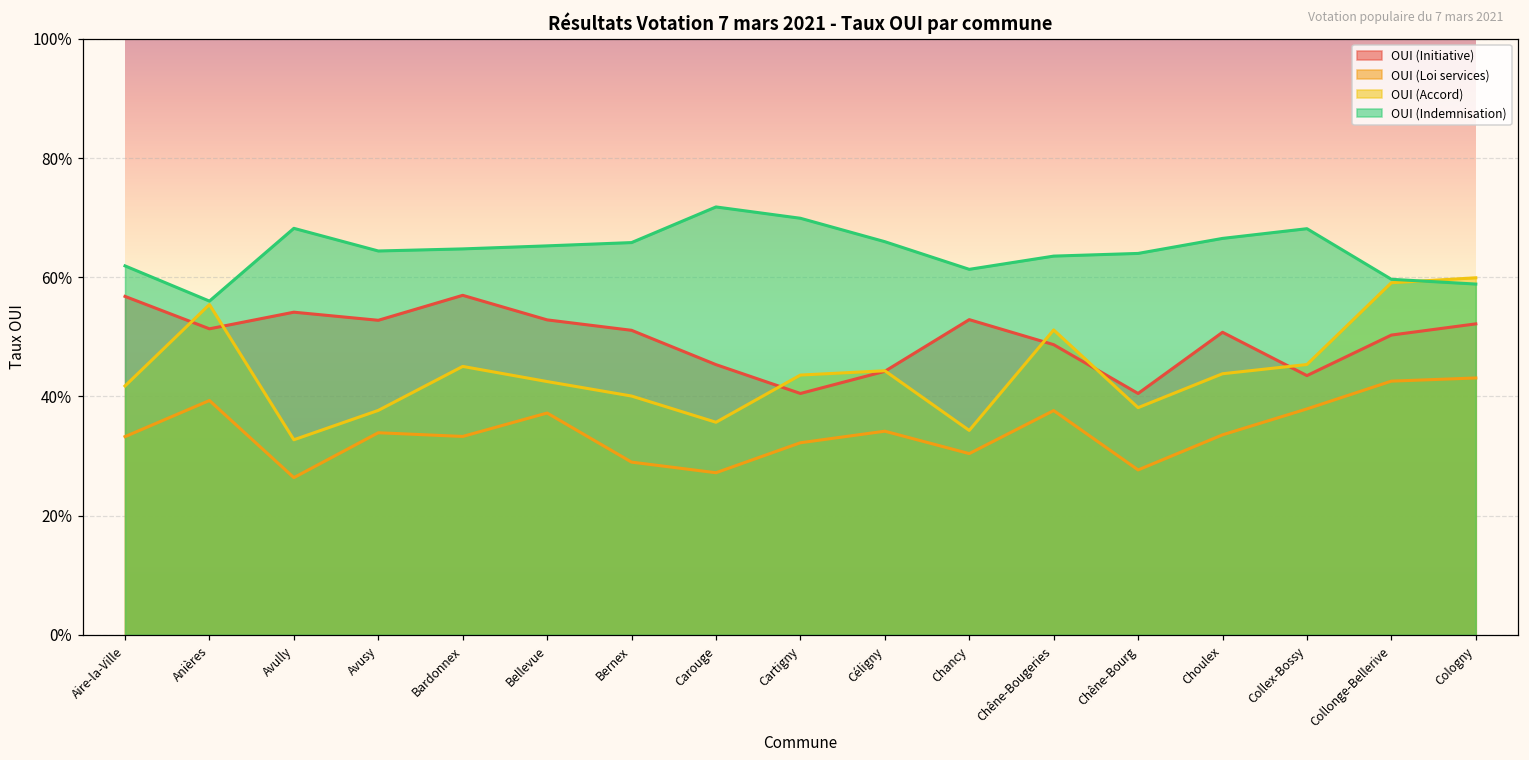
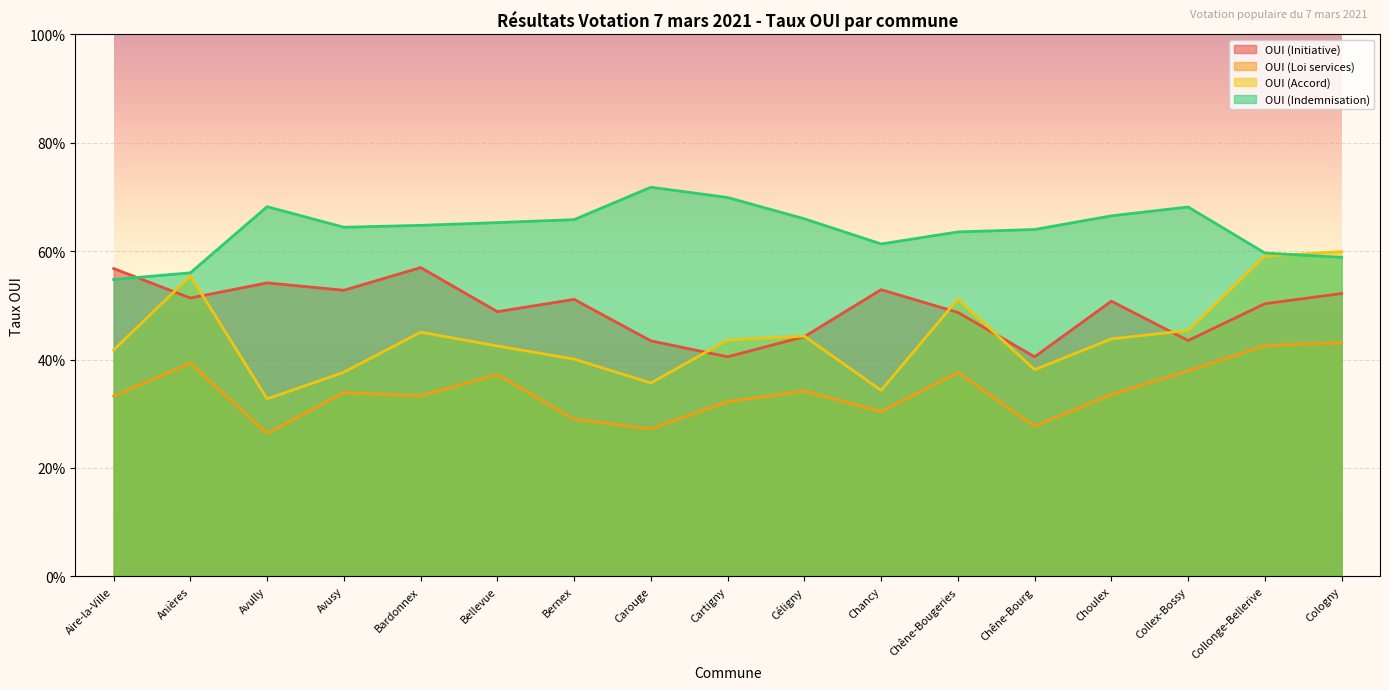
  {
    "OUI (Initiative)": {
      "Aire-la-Ville": "57%",
      "Anières": "51%",
      "Avully": "54%",
      "Avusy": "53%",
      "Bardonnex": "57%",
-     "Bellevue": "53%",
+     "Bellevue": "49%",
      "Bernex": "51%",
-     "Carouge": "45%",
+     "Carouge": "43%",
      "Cartigny": "41%",
      "Chancy": "53%",
      "Chêne-Bougeries": "49%",
      "Chêne-Bourg": "41%",
      "Choulex": "51%",
      "Collex-Bossy": "44%",
      "Collonge-Bellerive": "50%",
      "Cologny": "52%"
    },
    "OUI (Indemnisation)": {
-     "Aire-la-Ville": "62%",
+     "Aire-la-Ville": "55%",
      "Anières": "56%",
      "Avully": "68%",
      "Avusy": "64%",
      "Bardonnex": "65%",
      "Bellevue": "65%",
      "Bernex": "66%",
      "Carouge": "72%",
      "Cartigny": "70%",
      "Céligny": "66%",
      "Chancy": "61%",
      "Chêne-Bougeries": "64%",
      "Chêne-Bourg": "64%",
      "Choulex": "67%",
      "Collex-Bossy": "68%",
      "Collonge-Bellerive": "60%",
      "Cologny": "59%"
    }
  }
